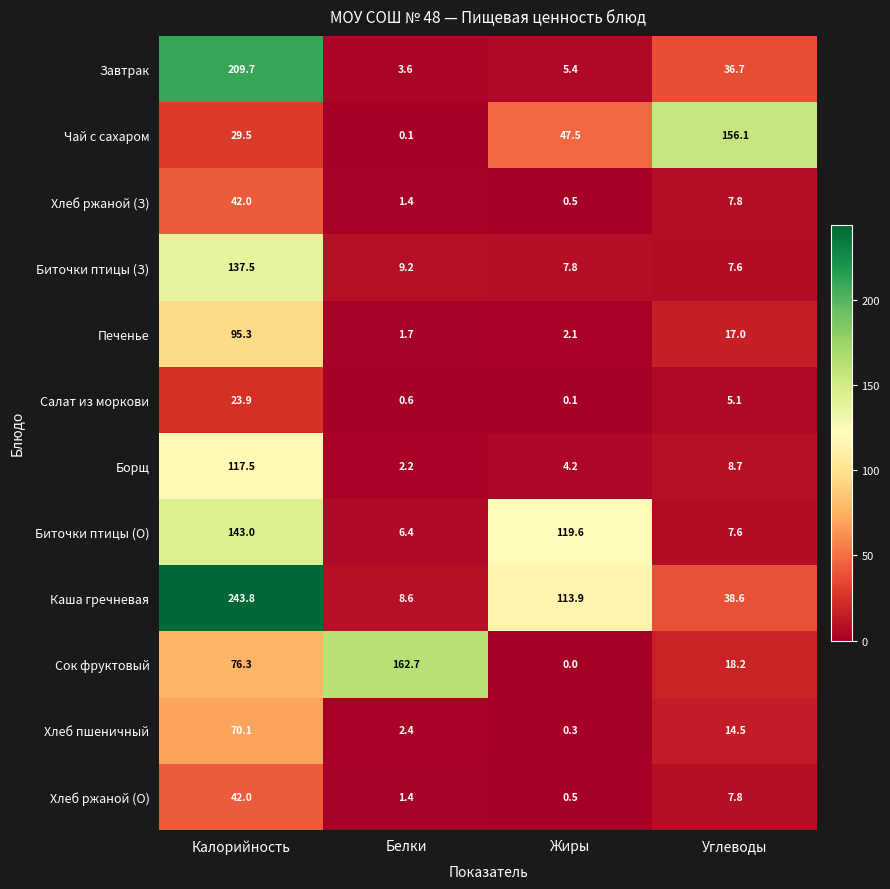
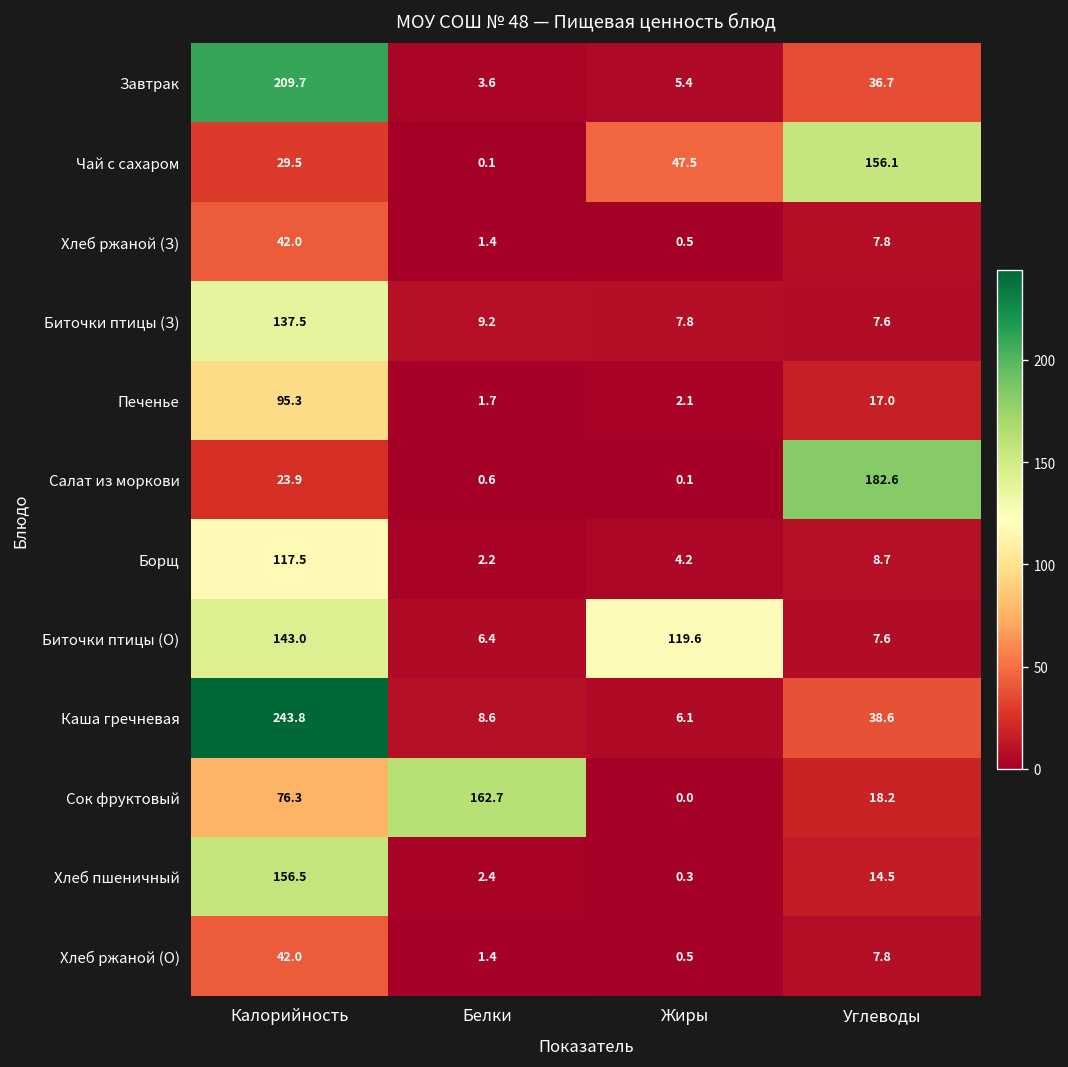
  {
    "Завтрак": {
      "Калорийность": 209.7,
      "Белки": 3.6,
      "Жиры": 5.4,
      "Углеводы": 36.7
    },
    "Чай с сахаром": {
      "Калорийность": 29.5,
      "Белки": 0.1,
      "Жиры": 47.5,
      "Углеводы": 156.1
    },
    "Хлеб ржаной (З)": {
      "Калорийность": 42.0,
      "Белки": 1.4,
      "Жиры": 0.5,
      "Углеводы": 7.8
    },
    "Биточки птицы (З)": {
      "Калорийность": 137.5,
      "Белки": 9.2,
      "Жиры": 7.8,
      "Углеводы": 7.6
    },
    "Печенье": {
      "Калорийность": 95.3,
      "Белки": 1.7,
      "Жиры": 2.1,
      "Углеводы": 17.0
    },
    "Салат из моркови": {
      "Калорийность": 23.9,
      "Белки": 0.6,
      "Жиры": 0.1,
-     "Углеводы": 5.1
+     "Углеводы": 182.6
    },
    "Борщ": {
      "Калорийность": 117.5,
      "Белки": 2.2,
      "Жиры": 4.2,
      "Углеводы": 8.7
    },
    "Биточки птицы (О)": {
      "Калорийность": 143.0,
      "Белки": 6.4,
      "Жиры": 119.6,
      "Углеводы": 7.6
    },
    "Каша гречневая": {
      "Калорийность": 243.8,
      "Белки": 8.6,
-     "Жиры": 113.9,
+     "Жиры": 6.1,
      "Углеводы": 38.6
    },
    "Сок фруктовый": {
      "Калорийность": 76.3,
      "Белки": 162.7,
      "Жиры": 0.0,
      "Углеводы": 18.2
    },
    "Хлеб пшеничный": {
-     "Калорийность": 70.1,
+     "Калорийность": 156.5,
      "Белки": 2.4,
      "Жиры": 0.3,
      "Углеводы": 14.5
    },
    "Хлеб ржаной (О)": {
      "Калорийность": 42.0,
      "Белки": 1.4,
      "Жиры": 0.5,
      "Углеводы": 7.8
    }
  }
